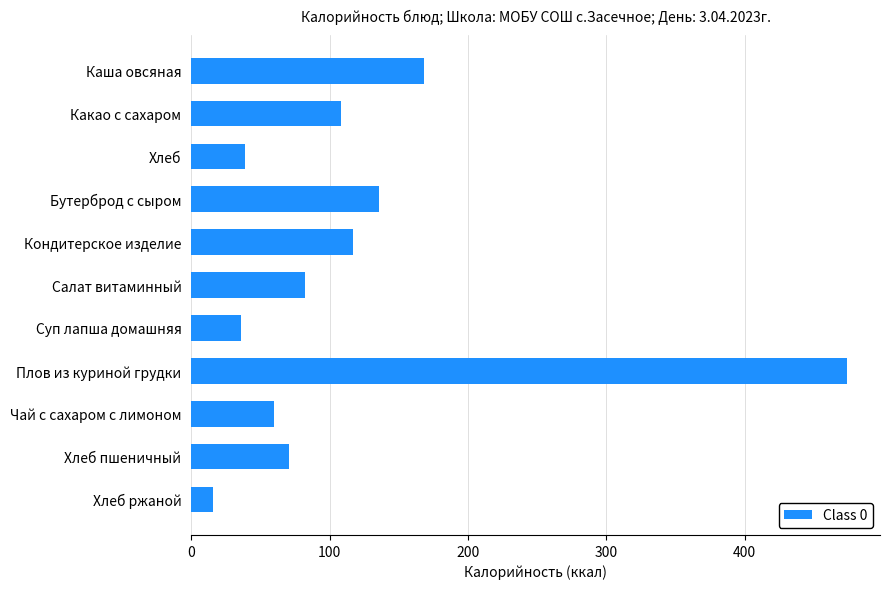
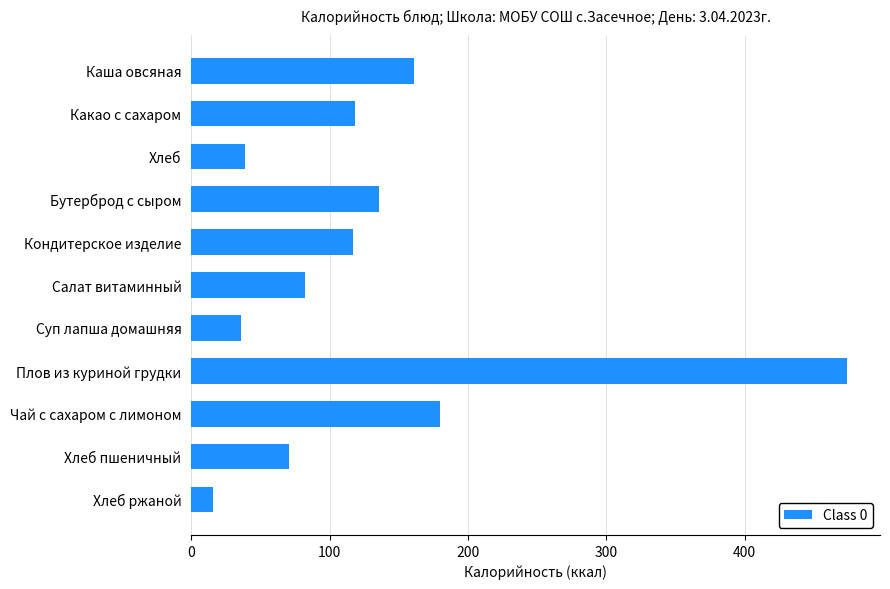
  {
-   "Каша овсяная": 168,
-   "Какао с сахаром": 108,
+   "Каша овсяная": 161,
+   "Какао с сахаром": 118,
    "Хлеб": 39,
    "Бутерброд с сыром": 136,
    "Кондитерское изделие": 117,
    "Салат витаминный": 82,
    "Суп лапша домашняя": 36,
    "Плов из куриной грудки": 474,
-   "Чай с сахаром с лимоном": 60,
+   "Чай с сахаром с лимоном": 180,
    "Хлеб пшеничный": 71,
    "Хлеб ржаной": 16
  }
